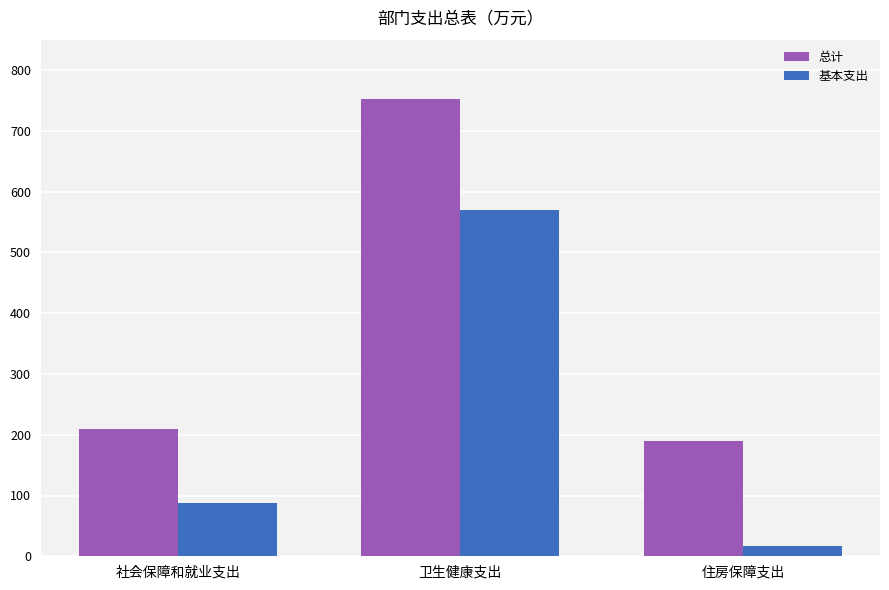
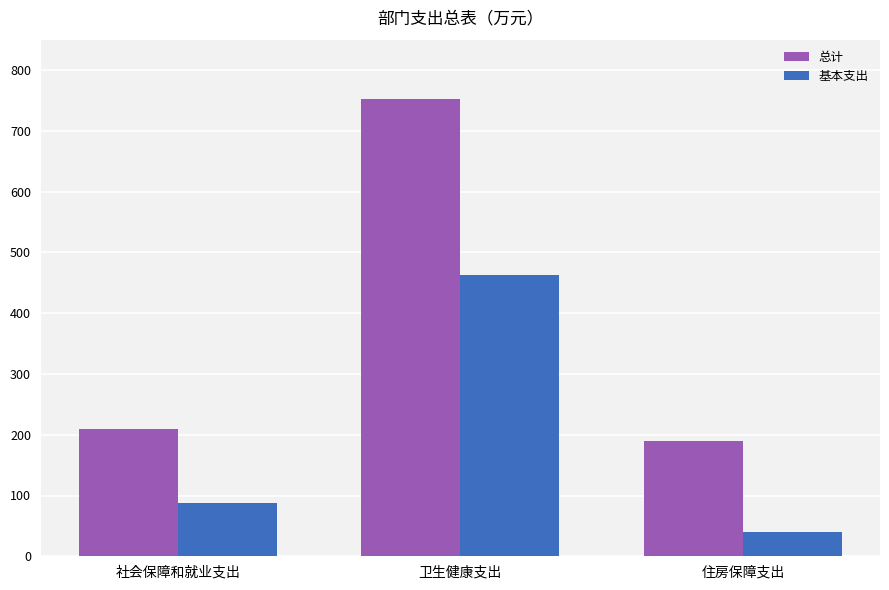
  {
    "总计": {
      "社会保障和就业支出": 210,
      "卫生健康支出": 750,
      "住房保障支出": 190
    },
    "基本支出": {
      "社会保障和就业支出": 90,
-     "卫生健康支出": 570,
-     "住房保障支出": 20
+     "卫生健康支出": 460,
+     "住房保障支出": 40
    }
  }
